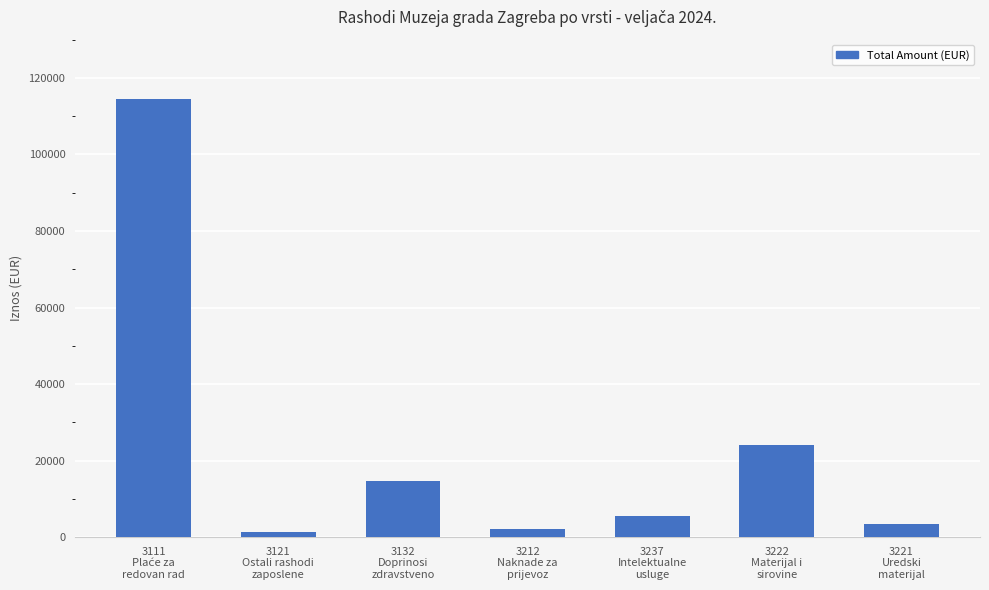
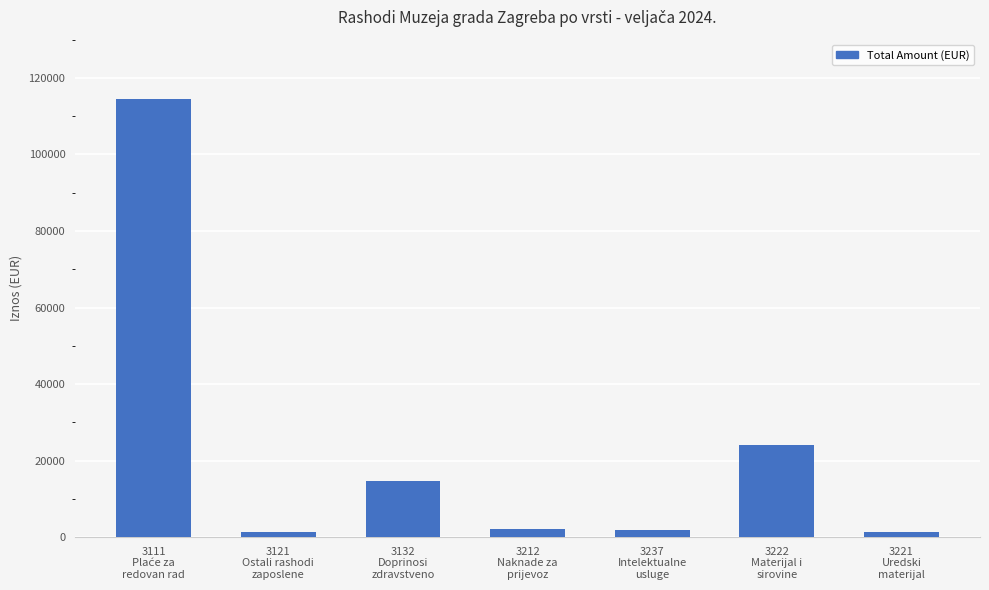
  {
    "3111 Plaće za redovan rad": 115000,
    "3121 Ostali rashodi zaposlene": 1000,
    "3132 Doprinosi zdravstveno": 15000,
    "3212 Naknade za prijevoz": 2000,
-   "3237 Intelektualne usluge": 6000,
+   "3237 Intelektualne usluge": 2000,
    "3222 Materijal i sirovine": 24000,
-   "3221 Uredski materijal": 3000
+   "3221 Uredski materijal": 1000
  }
